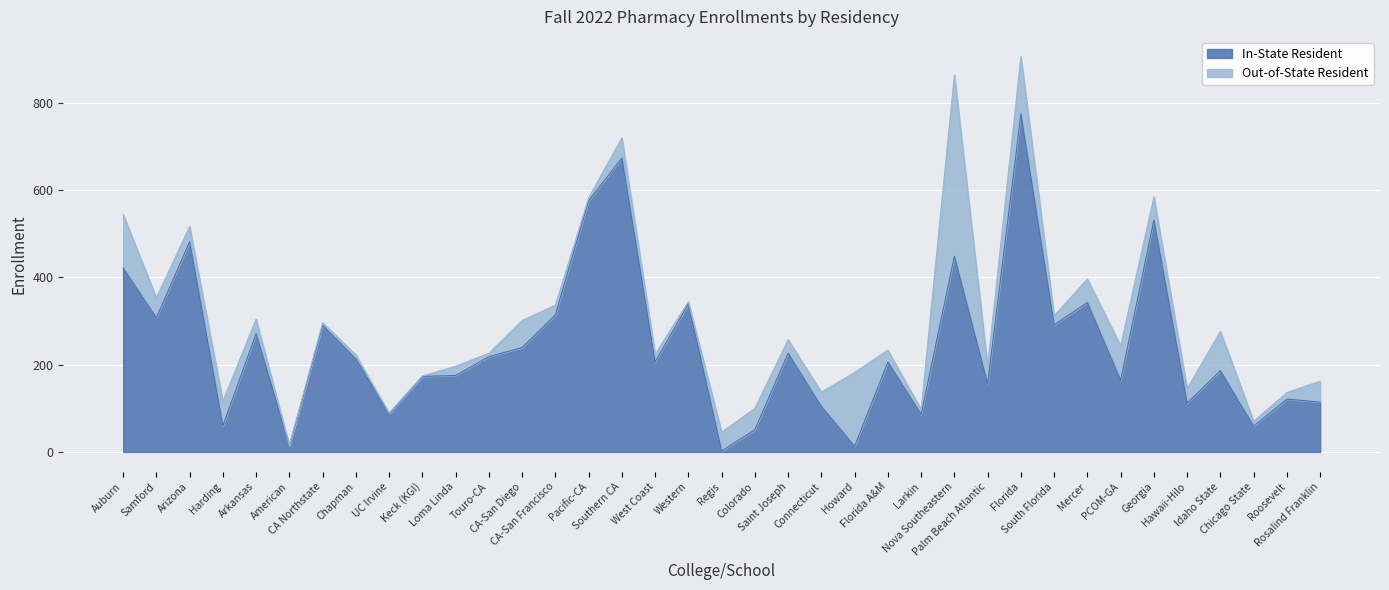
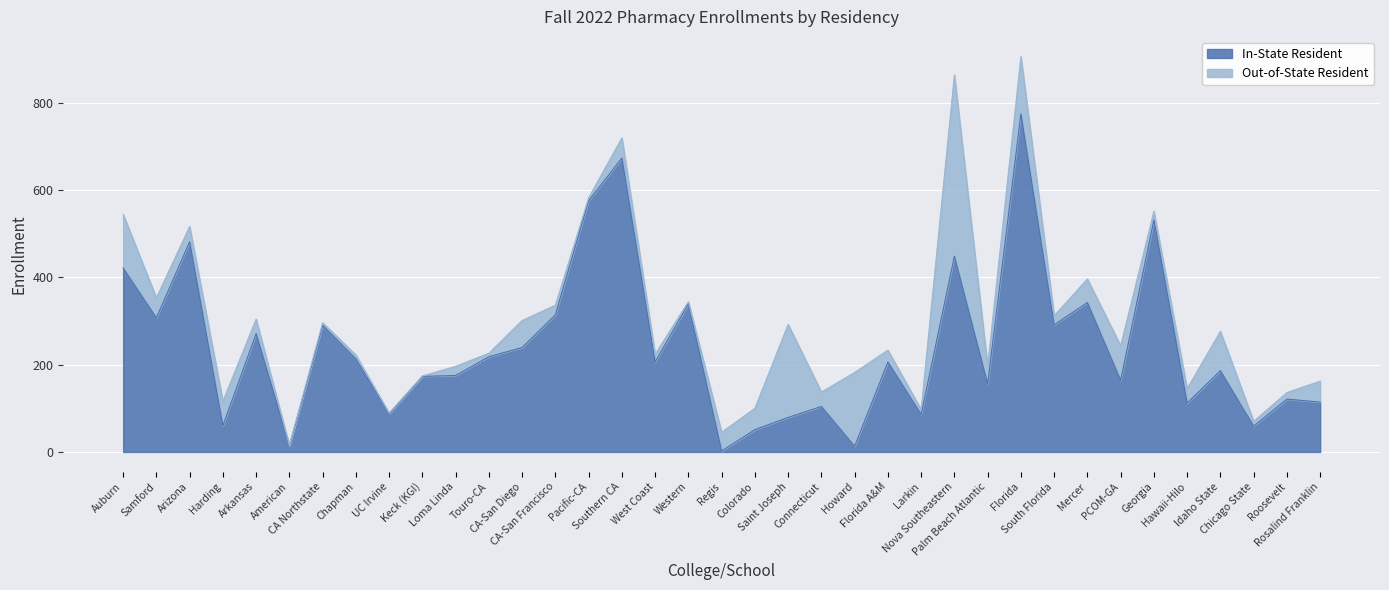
  {
    "In-State Resident": {
      "Auburn": 420,
      "Samford": 310,
      "Arizona": 480,
      "Harding": 60,
      "Arkansas": 270,
      "CA Northstate": 290,
      "Chapman": 210,
      "Loma Linda": 180,
      "Touro-CA": 220,
      "CA-San Diego": 240,
      "CA-San Francisco": 310,
      "Pacific-CA": 580,
      "Southern CA": 670,
      "West Coast": 210,
      "Regis": 0,
      "Colorado": 50,
-     "Saint Joseph": 230,
+     "Saint Joseph": 80,
      "Connecticut": 100,
      "Howard": 10,
      "Florida A&M": 210,
      "Larkin": 90,
      "Nova Southeastern": 450,
      "Palm Beach Atlantic": 160,
      "Florida": 770,
      "South Florida": 290,
      "Mercer": 340,
      "PCOM-GA": 160,
      "Georgia": 530,
      "Hawaii-Hilo": 110,
      "Idaho State": 190,
      "Chicago State": 60,
      "Roosevelt": 120,
      "Rosalind Franklin": 110
    },
    "Out-of-State Resident": {
      "Auburn": 120,
      "Samford": 50,
      "Arizona": 40,
      "Harding": 60,
      "Arkansas": 30,
      "CA Northstate": 10,
      "Chapman": 10,
      "Loma Linda": 20,
      "Touro-CA": 10,
      "CA-San Diego": 60,
      "CA-San Francisco": 20,
      "Pacific-CA": 10,
      "Southern CA": 50,
      "West Coast": 20,
      "Regis": 40,
      "Colorado": 50,
-     "Saint Joseph": 30,
+     "Saint Joseph": 210,
      "Connecticut": 30,
      "Howard": 170,
      "Florida A&M": 30,
      "Larkin": 10,
      "Nova Southeastern": 420,
      "Palm Beach Atlantic": 40,
      "Florida": 130,
      "South Florida": 20,
      "Mercer": 50,
      "PCOM-GA": 80,
-     "Georgia": 50,
+     "Georgia": 20,
      "Hawaii-Hilo": 30,
      "Idaho State": 90,
      "Chicago State": 10,
      "Roosevelt": 20,
      "Rosalind Franklin": 50
    }
  }
